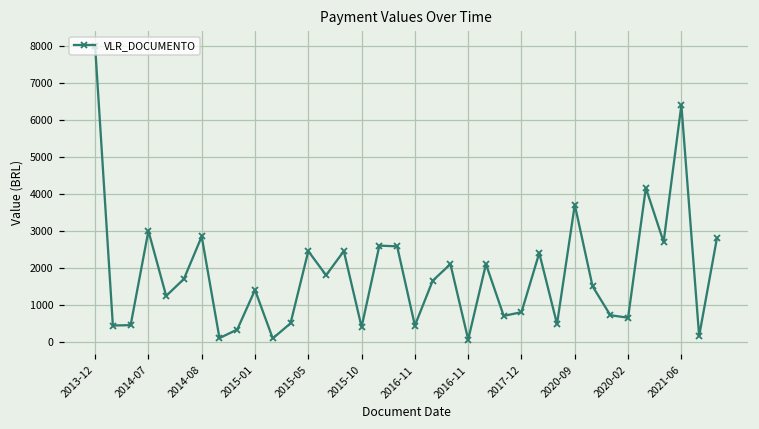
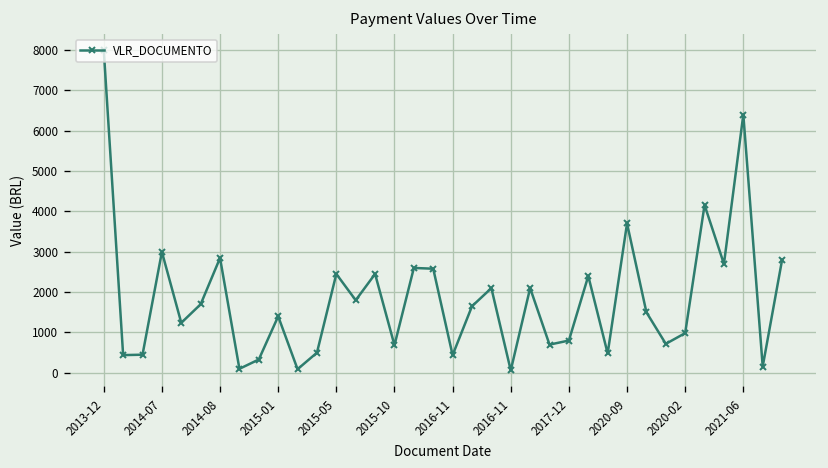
  {
    "2014-08": 2800,
    "2015-05": 2500,
-   "2015-10": 400,
+   "2015-10": 700,
    "2017-12": 800,
    "2020-09": 3700,
-   "2020-02": 700
+   "2020-02": 1000
  }
